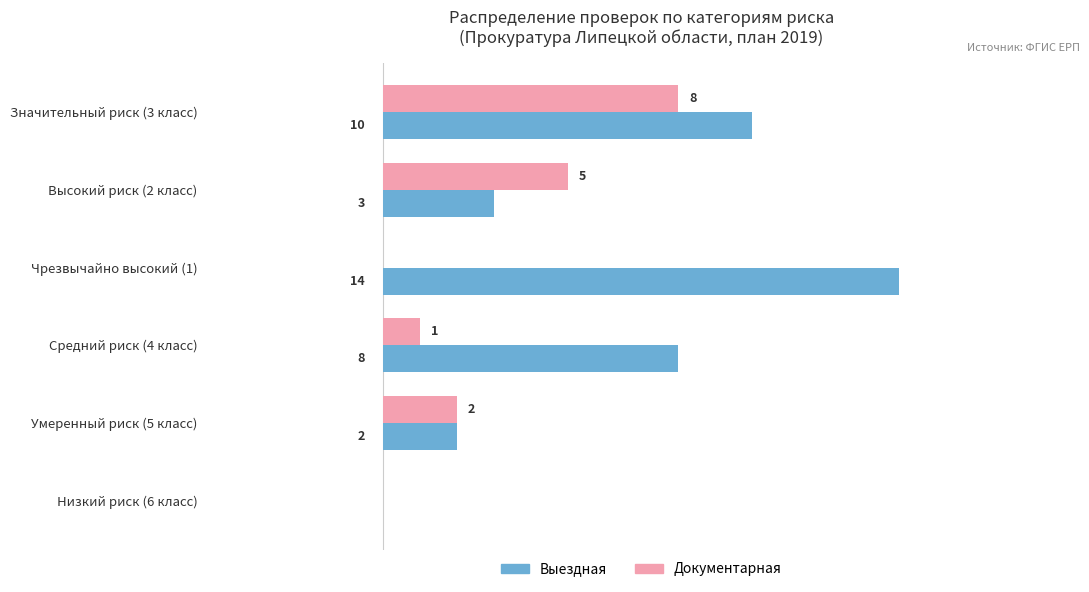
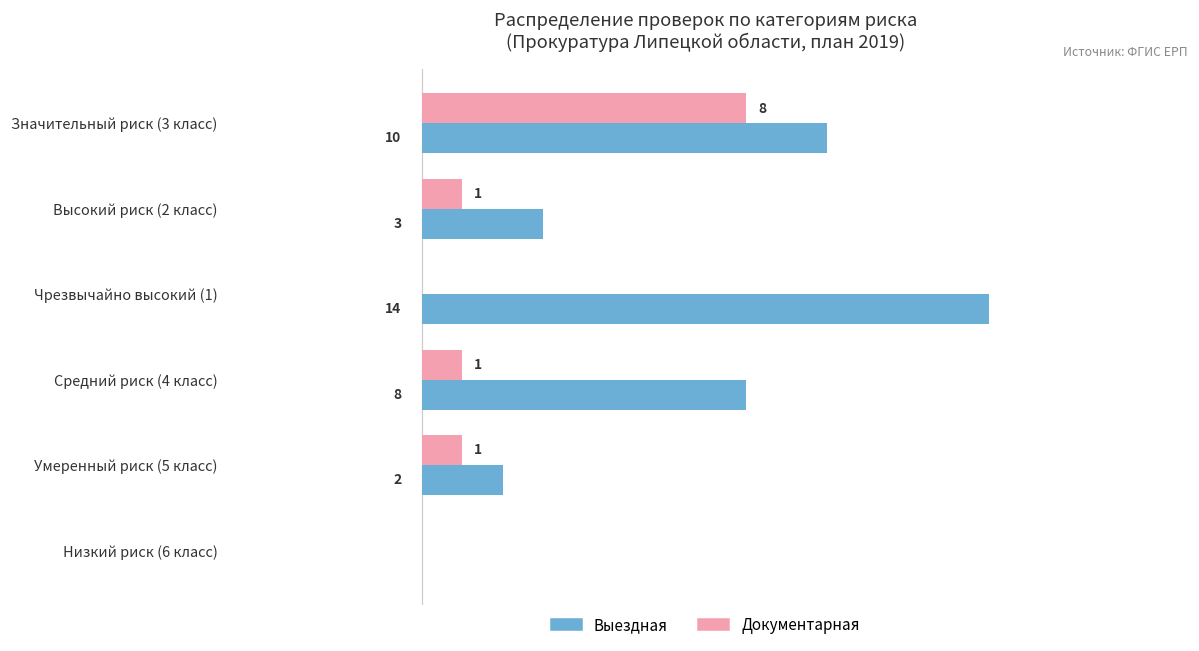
  {
    "Документарная": {
      "Значительный риск (3 класс)": 8,
-     "Высокий риск (2 класс)": 5,
+     "Высокий риск (2 класс)": 1,
      "Средний риск (4 класс)": 1,
-     "Умеренный риск (5 класс)": 2
+     "Умеренный риск (5 класс)": 1
    }
  }
